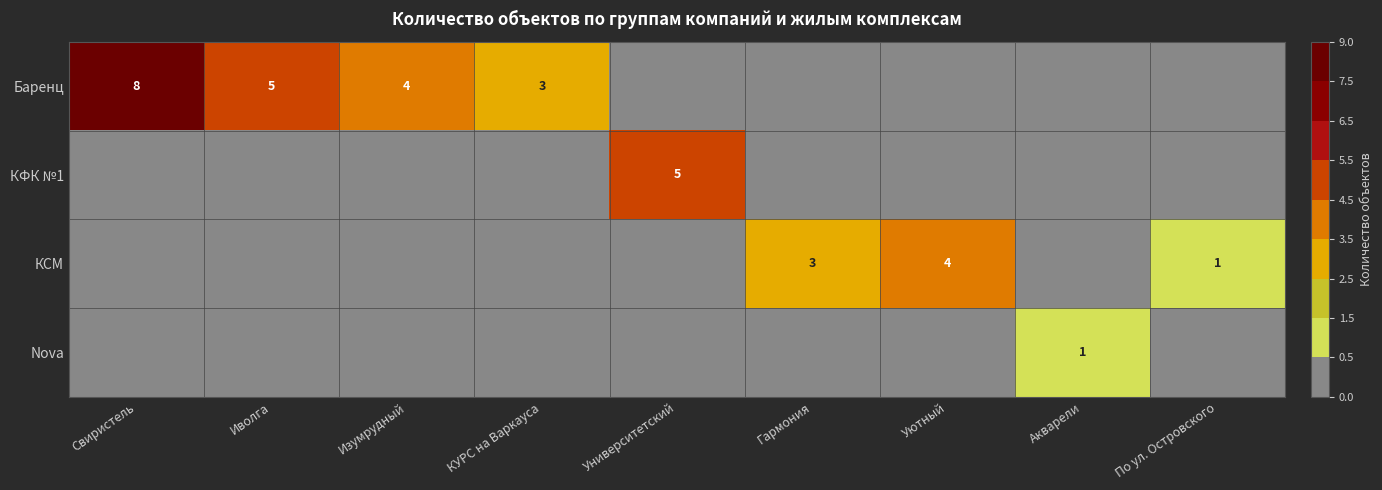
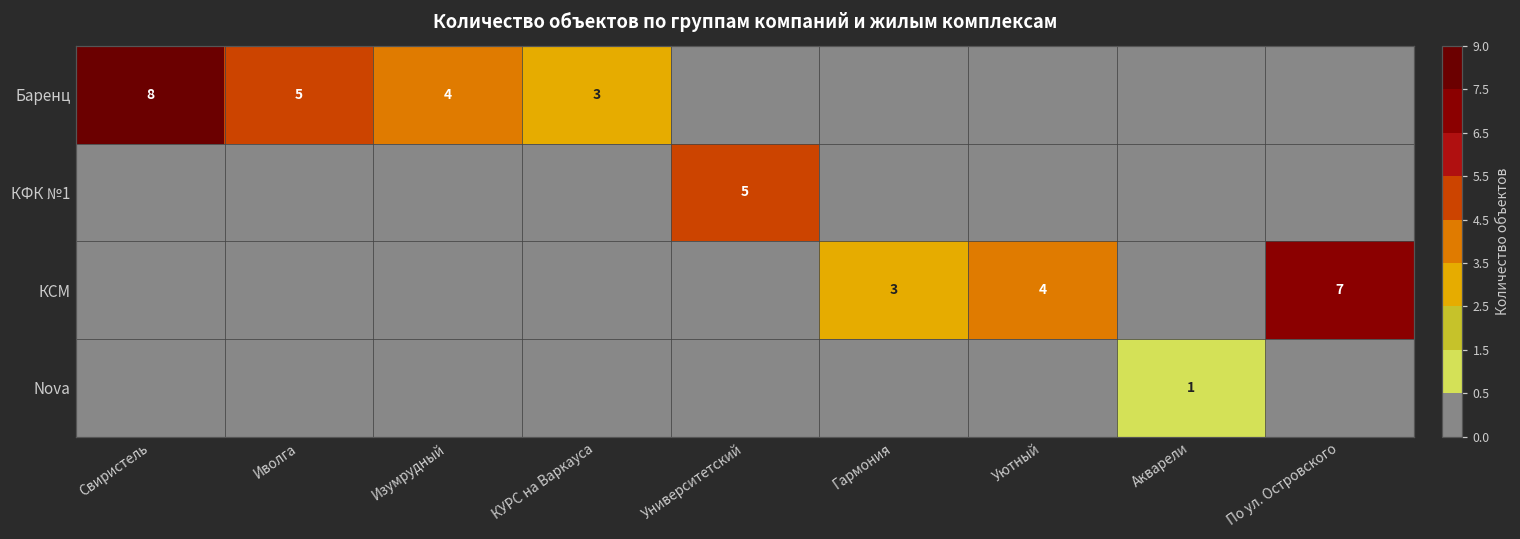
  {
    "Баренц": {
      "Свиристель": 8,
      "Иволга": 5,
      "Изумрудный": 4,
      "КУРС на Варкауса": 3
    },
    "КФК №1": {
      "Университетский": 5
    },
    "КСМ": {
      "Гармония": 3,
      "Уютный": 4,
-     "По ул. Островского": 1
+     "По ул. Островского": 7
    },
    "Nova": {
      "Акварели": 1
    }
  }
